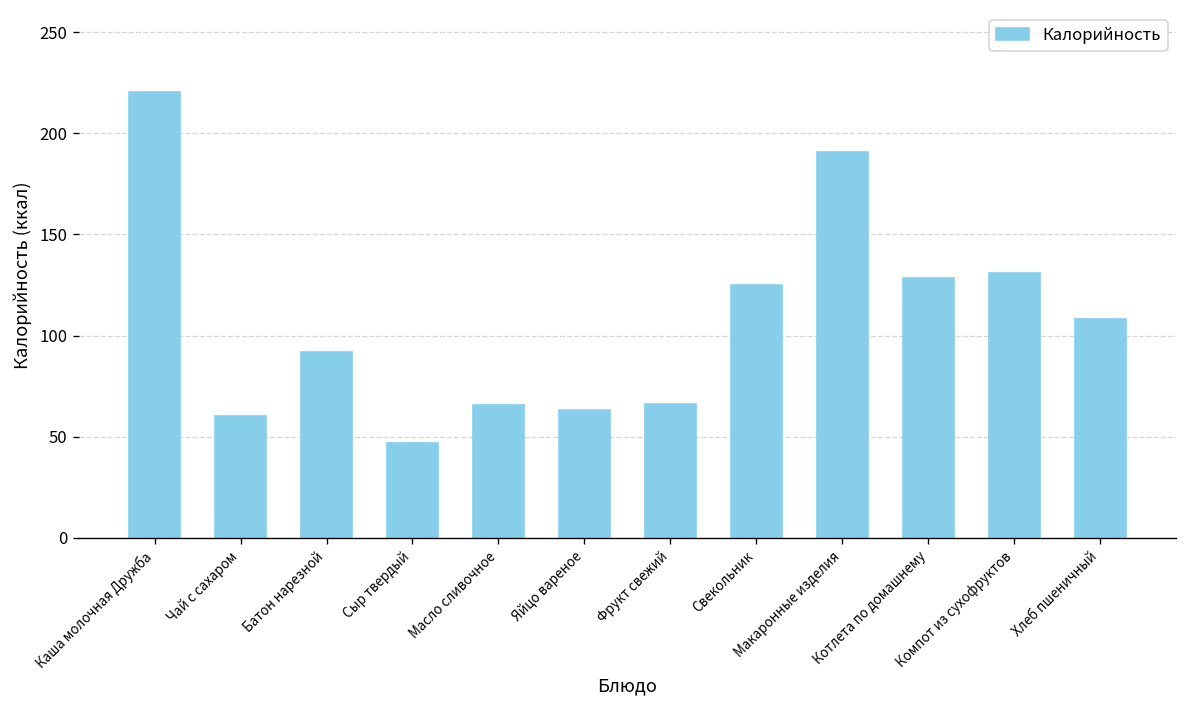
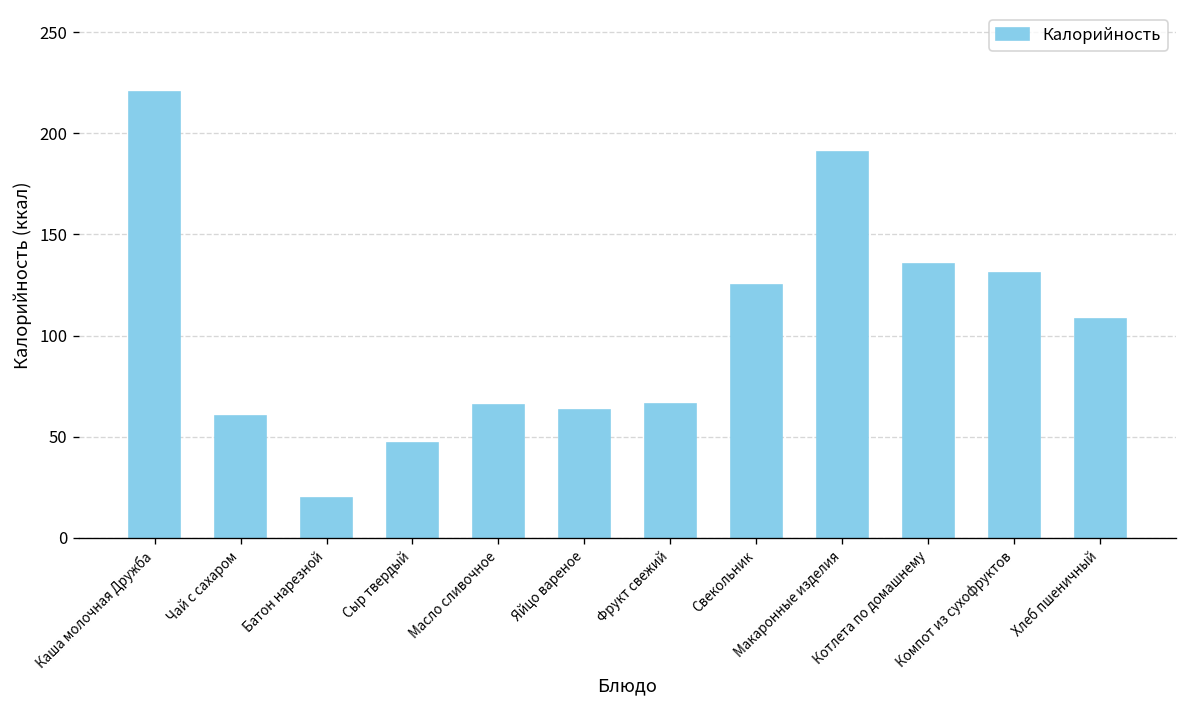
  {
    "Каша молочная Дружба": 220,
    "Чай с сахаром": 60,
-   "Батон нарезной": 92,
+   "Батон нарезной": 20,
    "Сыр твердый": 47,
    "Масло сливочное": 66,
    "Яйцо вареное": 63,
    "Фрукт свежий": 66,
    "Свекольник": 125,
    "Макаронные изделия": 191,
-   "Котлета по домашнему": 128,
+   "Котлета по домашнему": 135,
    "Компот из сухофруктов": 131,
    "Хлеб пшеничный": 108
  }
